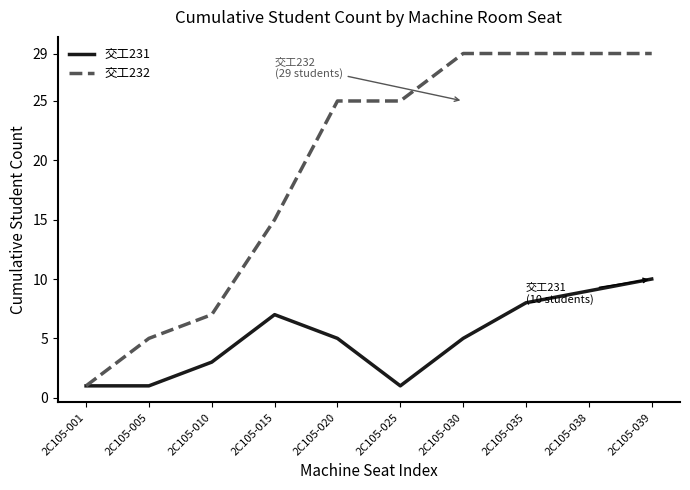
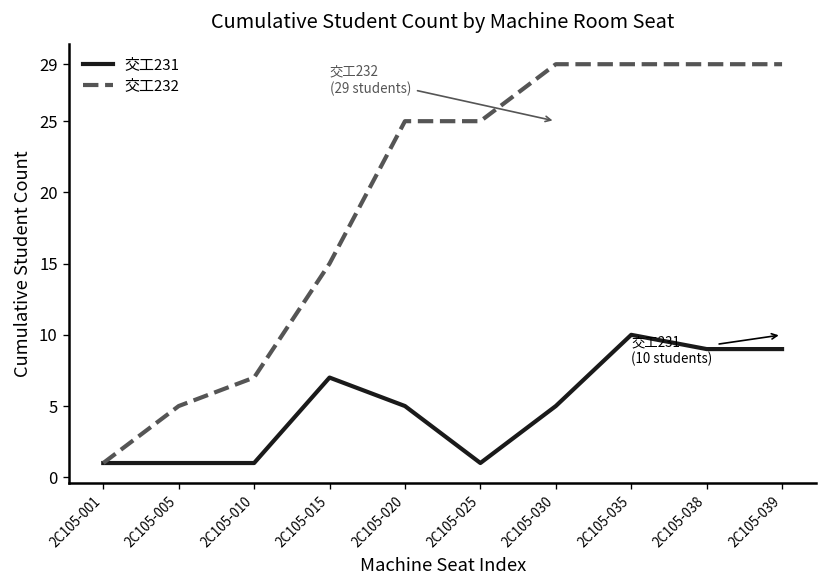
  {
    "交工231": {
      "2C105-005": 1,
-     "2C105-010": 3,
+     "2C105-010": 1,
      "2C105-015": 7,
      "2C105-020": 5,
      "2C105-025": 1,
      "2C105-030": 5,
-     "2C105-035": 8,
-     "2C105-039": 10
+     "2C105-035": 10,
+     "2C105-039": 9
    },
    "交工232": {
      "2C105-005": 5,
      "2C105-010": 7,
      "2C105-015": 15,
      "2C105-030": 29,
      "2C105-035": 29,
      "2C105-038": 29,
      "2C105-039": 29
    }
  }
